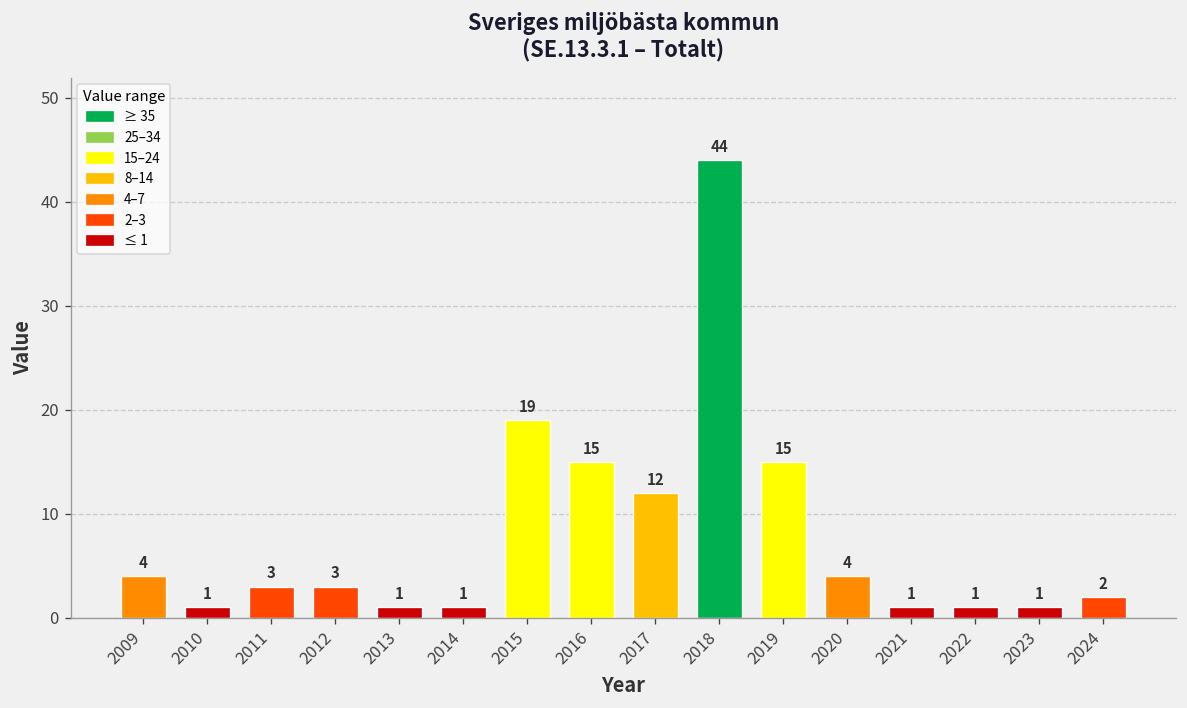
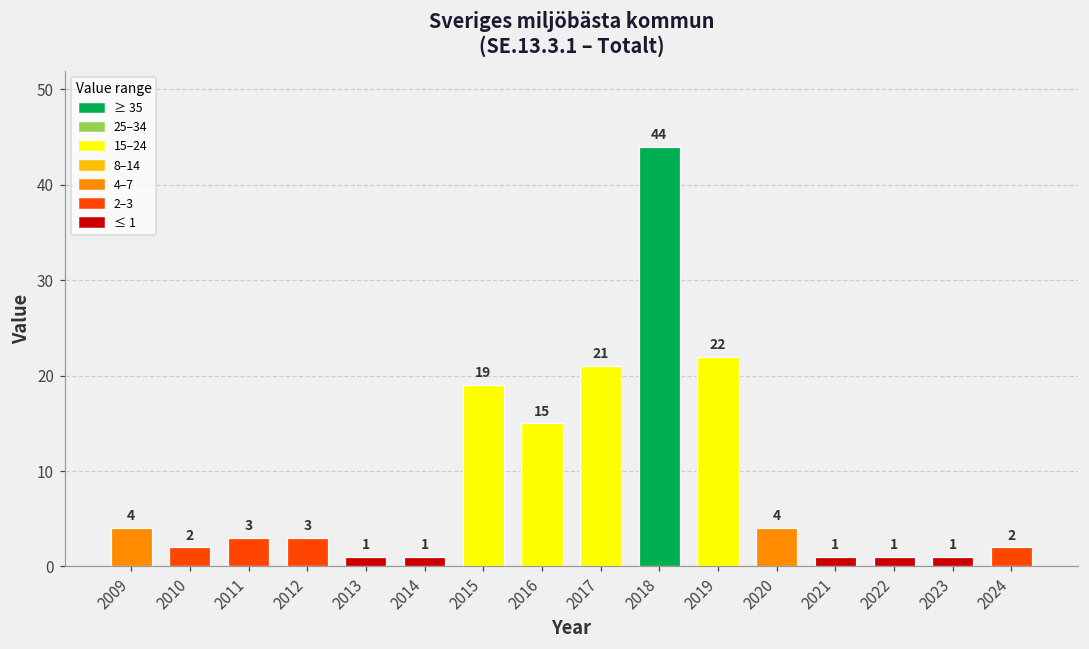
  {
    "2009": 4,
-   "2010": 1,
+   "2010": 2,
    "2011": 3,
    "2012": 3,
    "2013": 1,
    "2014": 1,
    "2015": 19,
    "2016": 15,
-   "2017": 12,
+   "2017": 21,
    "2018": 44,
-   "2019": 15,
+   "2019": 22,
    "2020": 4,
    "2021": 1,
    "2022": 1,
    "2023": 1,
    "2024": 2
  }
